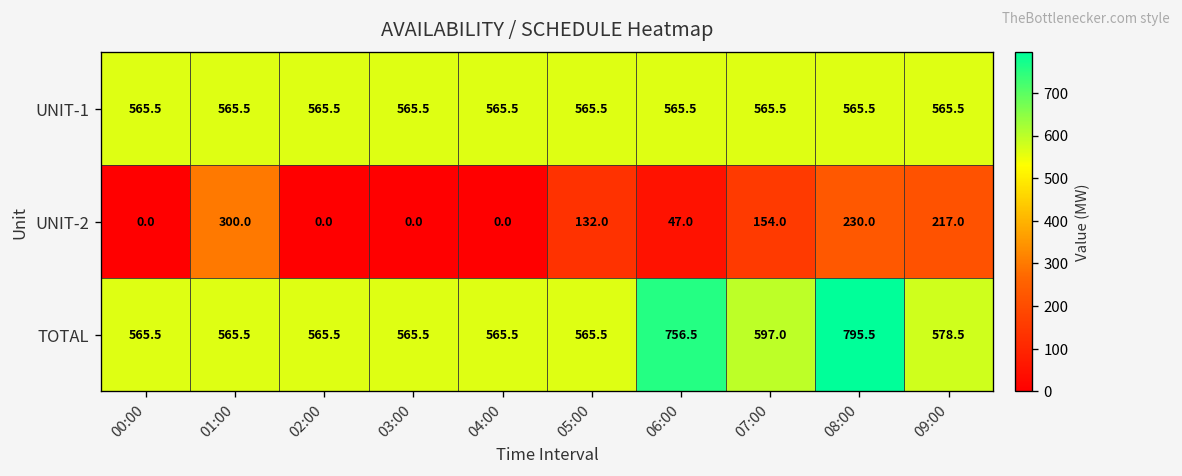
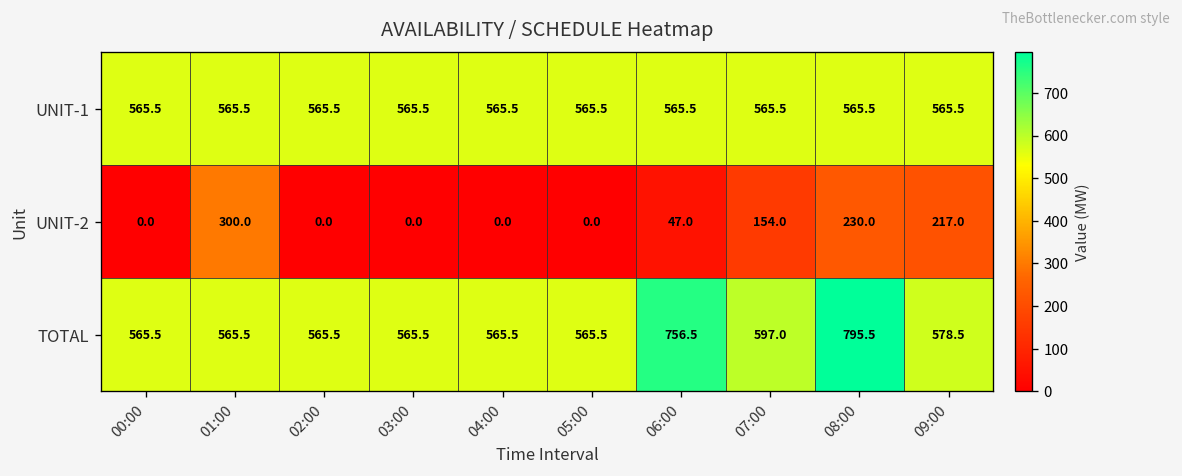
  {
    "UNIT-1": {
      "00:00": 565.5,
      "01:00": 565.5,
      "02:00": 565.5,
      "03:00": 565.5,
      "04:00": 565.5,
      "05:00": 565.5,
      "06:00": 565.5,
      "07:00": 565.5,
      "08:00": 565.5,
      "09:00": 565.5
    },
    "UNIT-2": {
      "00:00": 0.0,
      "01:00": 300.0,
      "02:00": 0.0,
      "03:00": 0.0,
      "04:00": 0.0,
-     "05:00": 132.0,
+     "05:00": 0.0,
      "06:00": 47.0,
      "07:00": 154.0,
      "08:00": 230.0,
      "09:00": 217.0
    },
    "TOTAL": {
      "00:00": 565.5,
      "01:00": 565.5,
      "02:00": 565.5,
      "03:00": 565.5,
      "04:00": 565.5,
      "05:00": 565.5,
      "06:00": 756.5,
      "07:00": 597.0,
      "08:00": 795.5,
      "09:00": 578.5
    }
  }
